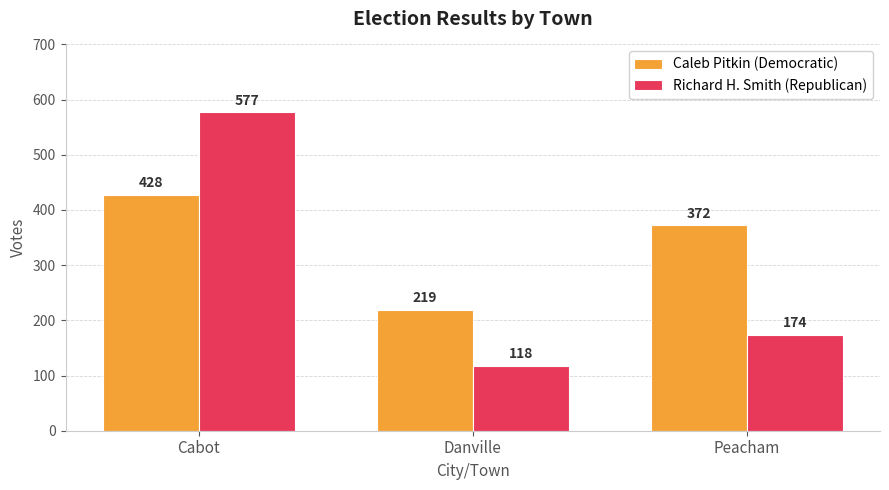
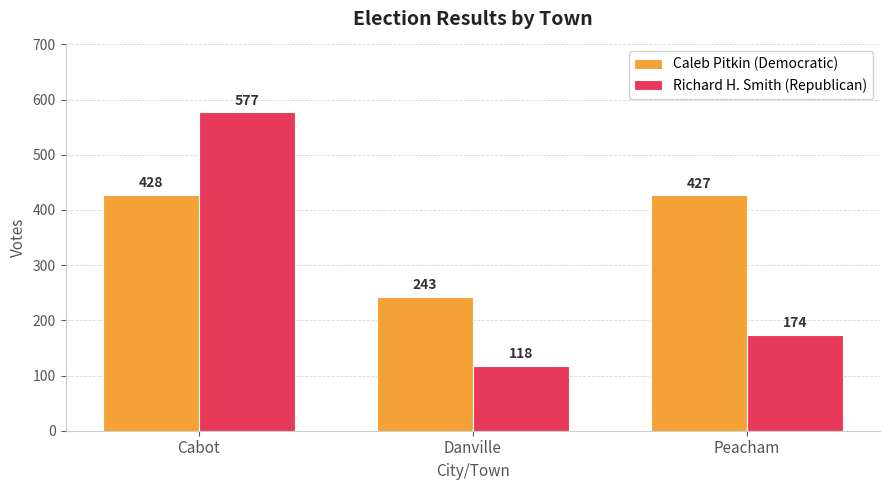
  {
    "Caleb Pitkin (Democratic)": {
      "Cabot": 428,
-     "Danville": 219,
-     "Peacham": 372
+     "Danville": 243,
+     "Peacham": 427
    },
    "Richard H. Smith (Republican)": {
      "Cabot": 577,
      "Danville": 118,
      "Peacham": 174
    }
  }
